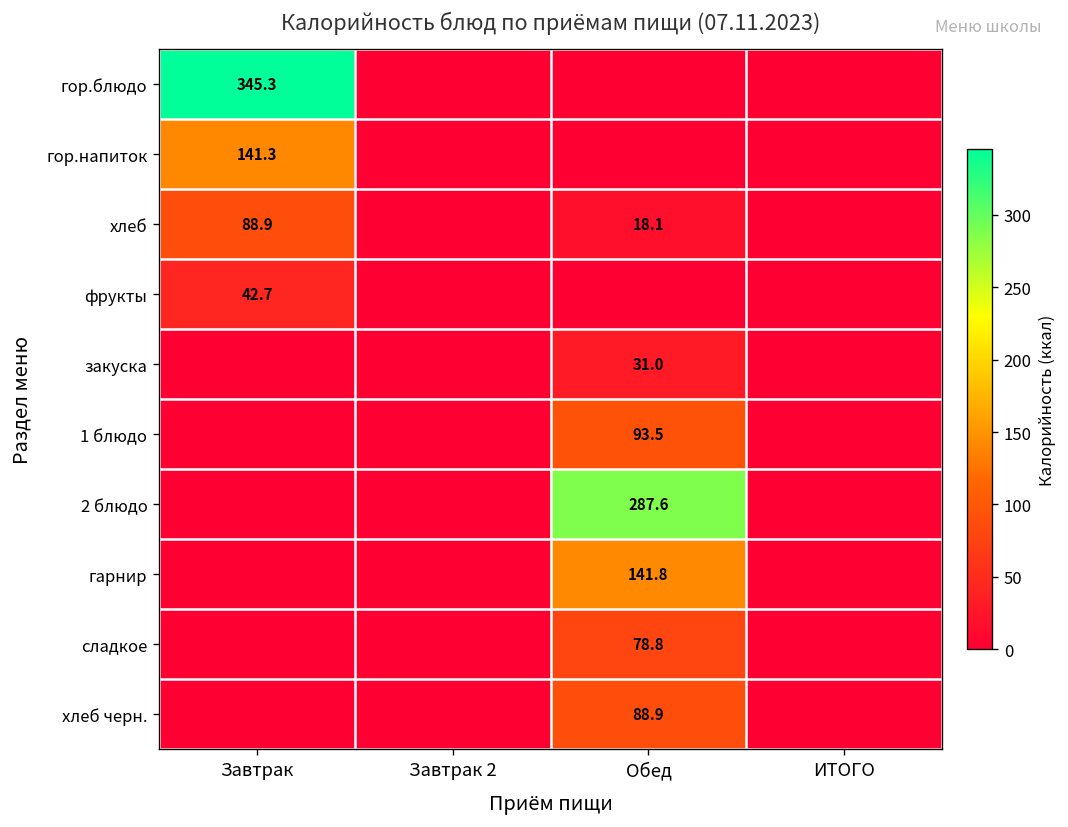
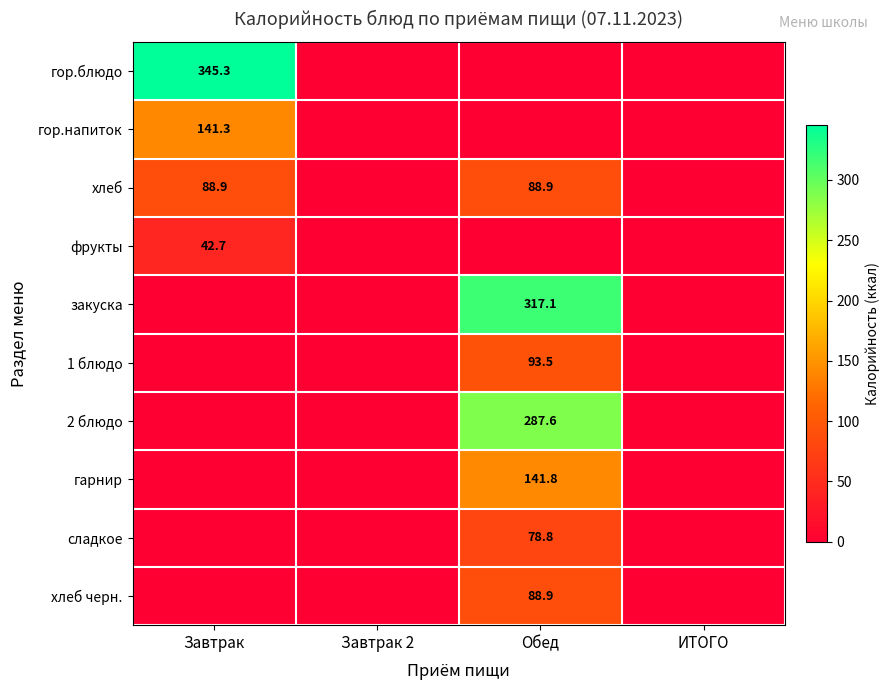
  {
    "гор.блюдо": {
      "Завтрак": 345.3
    },
    "гор.напиток": {
      "Завтрак": 141.3
    },
    "хлеб": {
      "Завтрак": 88.9,
-     "Обед": 18.1
+     "Обед": 88.9
    },
    "фрукты": {
      "Завтрак": 42.7
    },
    "закуска": {
-     "Обед": 31.0
+     "Обед": 317.1
    },
    "1 блюдо": {
      "Обед": 93.5
    },
    "2 блюдо": {
      "Обед": 287.6
    },
    "гарнир": {
      "Обед": 141.8
    },
    "сладкое": {
      "Обед": 78.8
    },
    "хлеб черн.": {
      "Обед": 88.9
    }
  }
